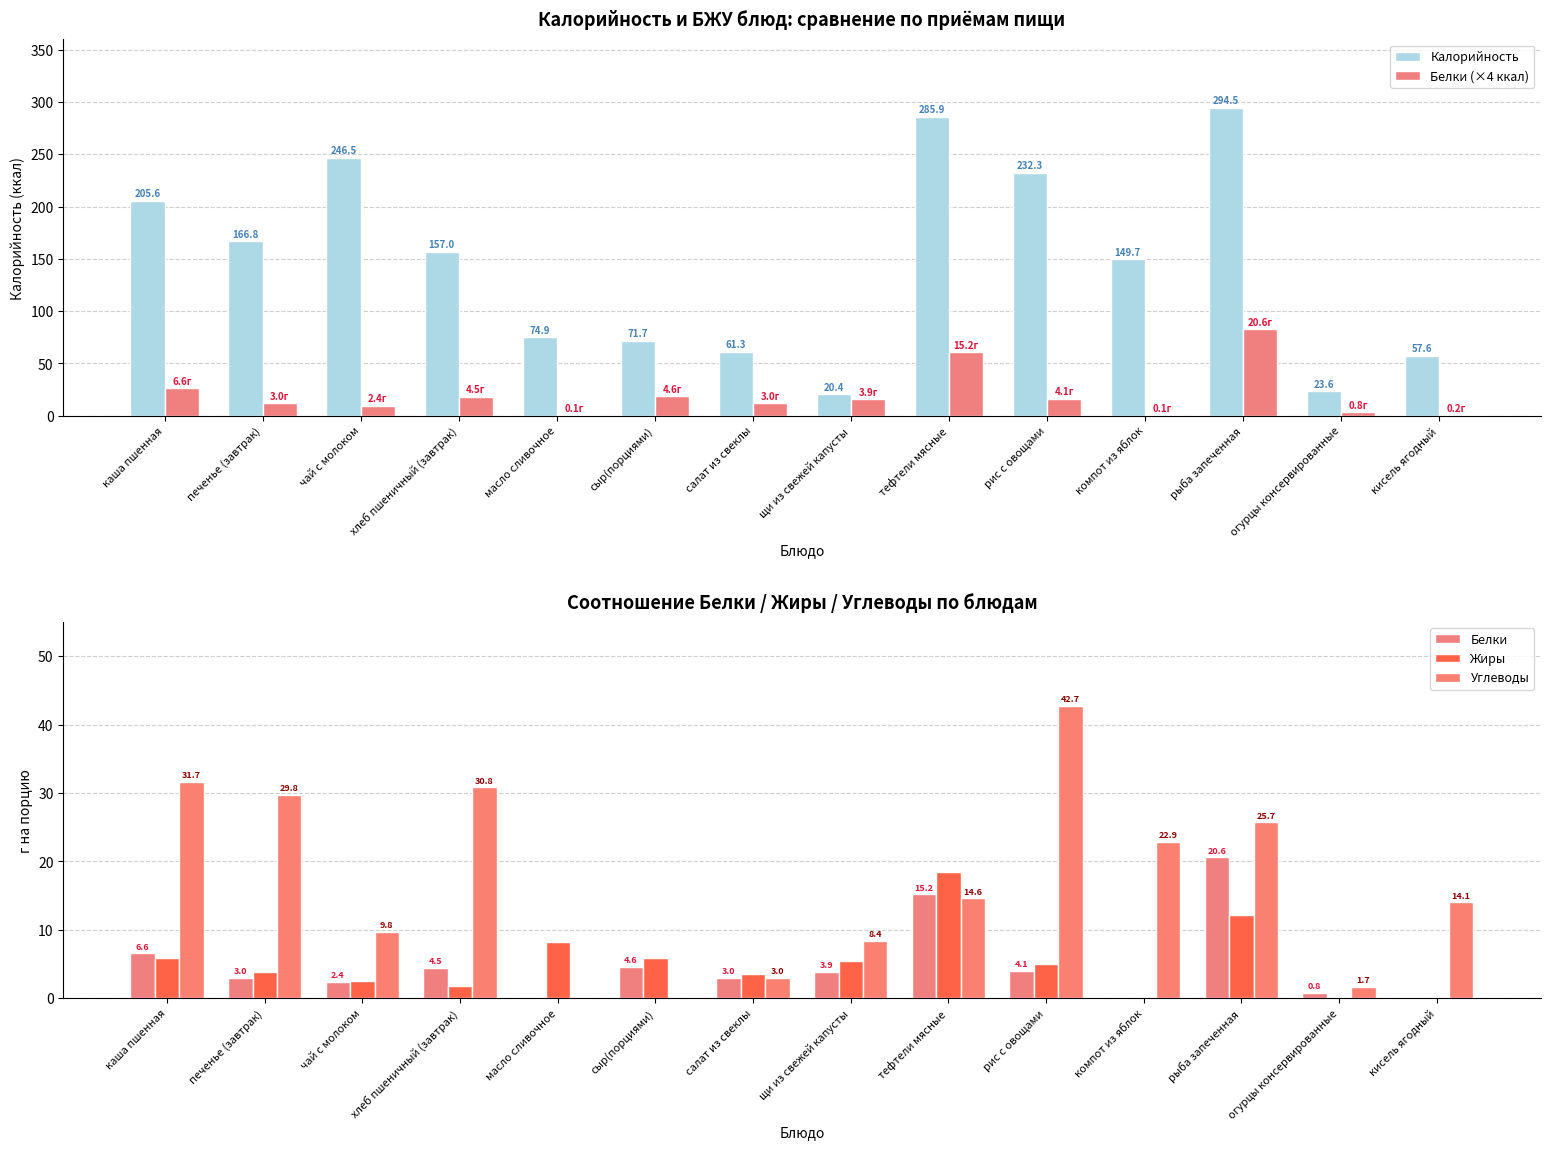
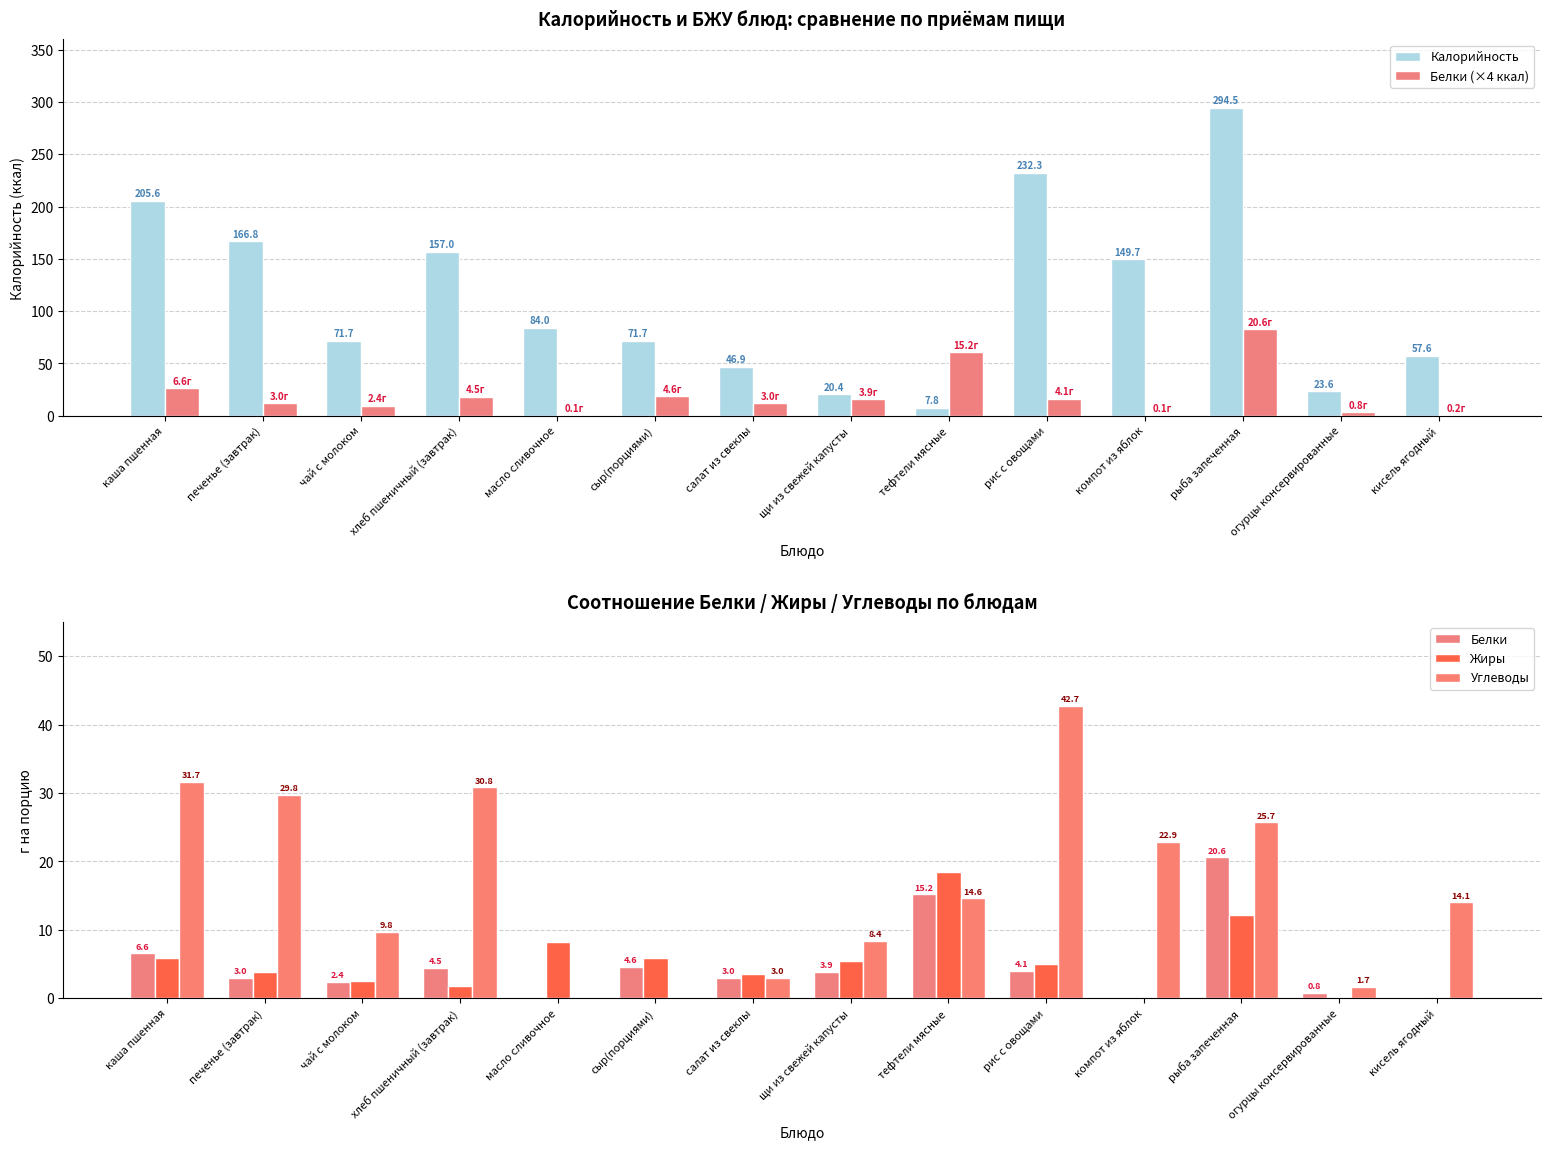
  {
    "Калорийность и БЖУ блюд: сравнение по приёмам пищи": {
      "Калорийность": {
        "каша пшенная": 205.6,
        "печенье (завтрак)": 166.8,
-       "чай с молоком": 246.5,
+       "чай с молоком": 71.7,
        "хлеб пшеничный (завтрак)": 157.0,
-       "масло сливочное": 74.9,
+       "масло сливочное": 84.0,
        "сыр(порциями)": 71.7,
-       "салат из свеклы": 61.3,
+       "салат из свеклы": 46.9,
        "щи из свежей капусты": 20.4,
-       "тефтели мясные": 285.9,
+       "тефтели мясные": 7.8,
        "рис с овощами": 232.3,
        "компот из яблок": 149.7,
        "рыба запеченная": 294.5,
        "огурцы консервированные": 23.6,
        "кисель ягодный": 57.6
      }
    }
  }
